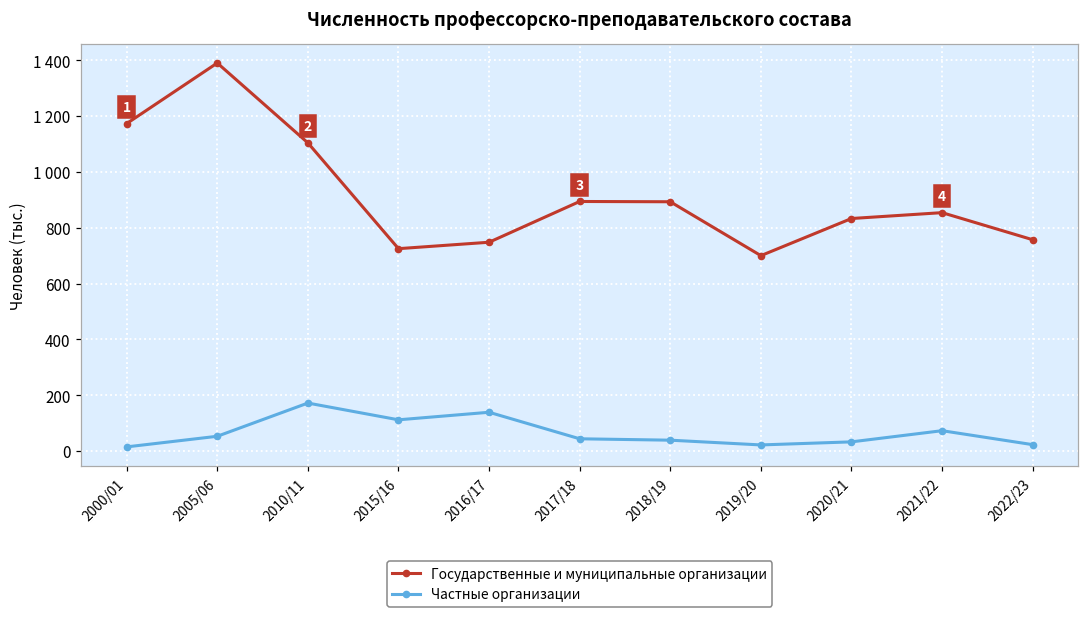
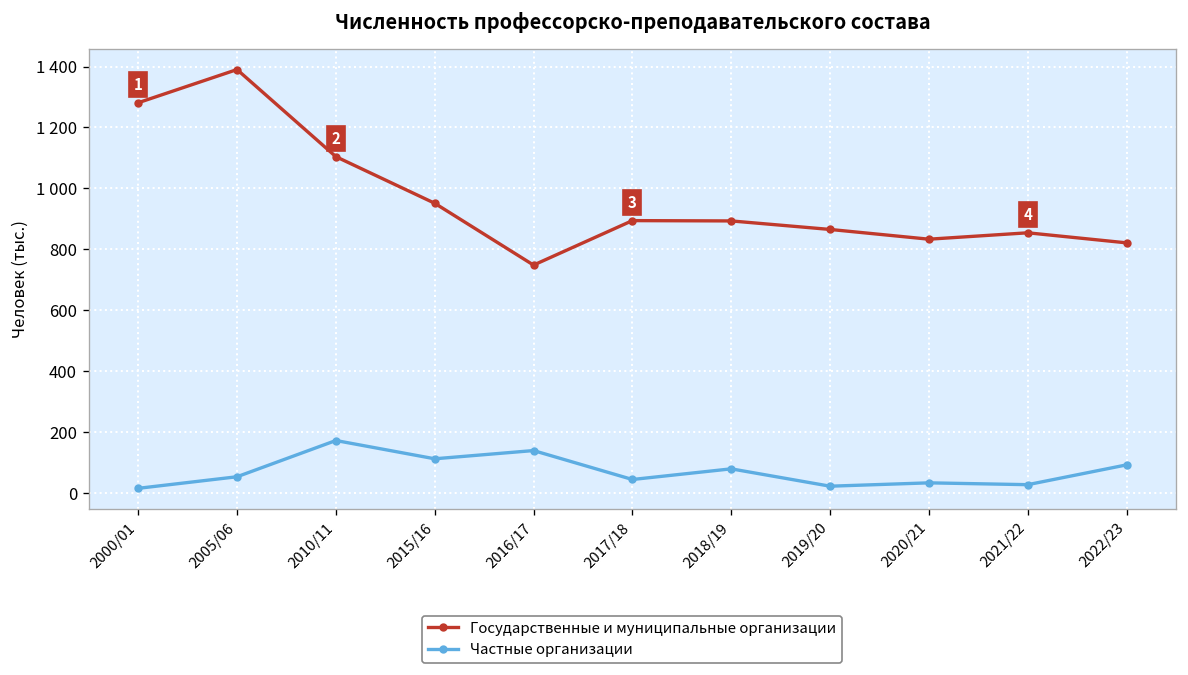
  {
    "Государственные и муниципальные организации": {
-     "2000/01": 1170,
+     "2000/01": 1280,
      "2005/06": 1390,
-     "2015/16": 730,
+     "2015/16": 950,
      "2016/17": 750,
      "2018/19": 890,
-     "2019/20": 700,
+     "2019/20": 870,
      "2020/21": 830,
-     "2022/23": 760
+     "2022/23": 820
    },
    "Частные организации": {
      "2000/01": 20,
      "2005/06": 50,
      "2010/11": 170,
      "2015/16": 110,
      "2016/17": 140,
      "2017/18": 40,
-     "2018/19": 40,
+     "2018/19": 80,
      "2019/20": 20,
      "2020/21": 30,
-     "2021/22": 70,
-     "2022/23": 20
+     "2021/22": 30,
+     "2022/23": 90
    }
  }
